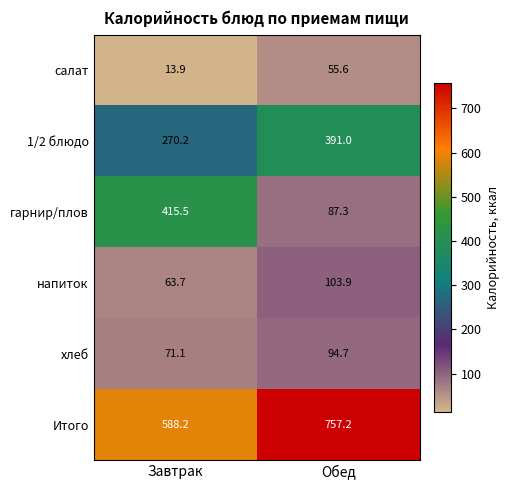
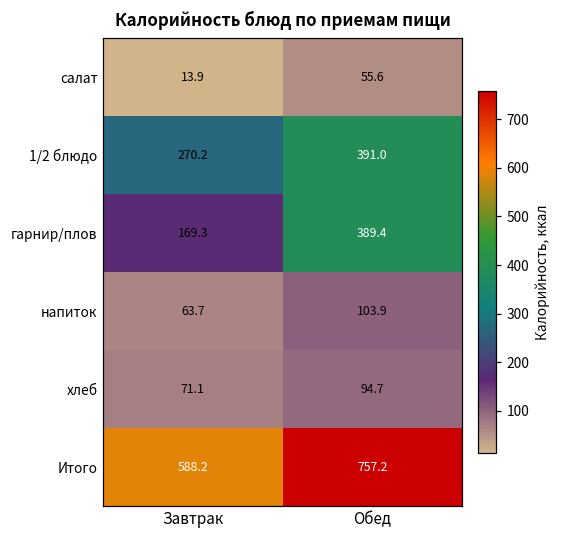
  {
    "салат": {
      "Завтрак": 13.9,
      "Обед": 55.6
    },
    "1/2 блюдо": {
      "Завтрак": 270.2,
      "Обед": 391.0
    },
    "гарнир/плов": {
-     "Завтрак": 415.5,
-     "Обед": 87.3
+     "Завтрак": 169.3,
+     "Обед": 389.4
    },
    "напиток": {
      "Завтрак": 63.7,
      "Обед": 103.9
    },
    "хлеб": {
      "Завтрак": 71.1,
      "Обед": 94.7
    },
    "Итого": {
      "Завтрак": 588.2,
      "Обед": 757.2
    }
  }
